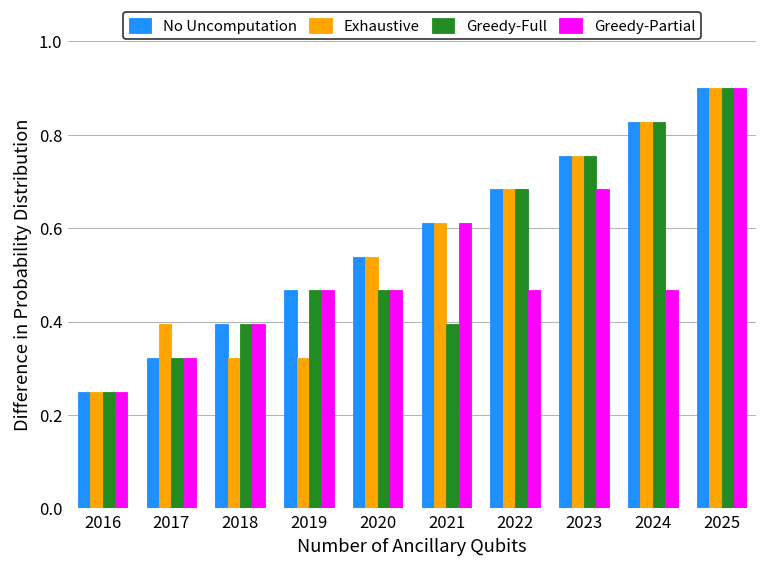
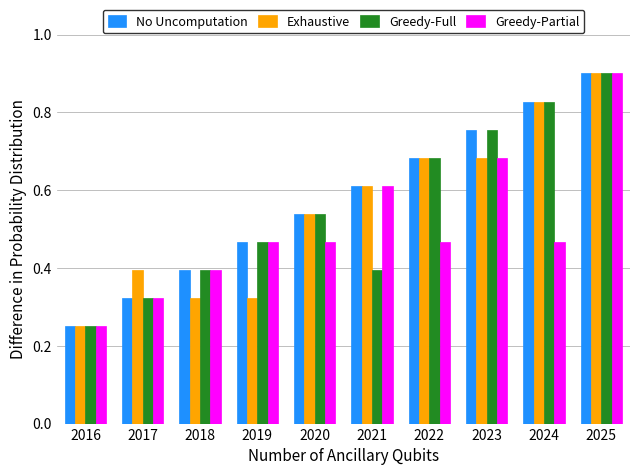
  {
    "No Uncomputation": {
      "2016": 0.25,
      "2017": 0.32,
      "2018": 0.39,
      "2019": 0.47,
      "2020": 0.54,
      "2021": 0.61,
      "2022": 0.68,
      "2023": 0.76,
      "2024": 0.83,
      "2025": 0.90
    },
    "Exhaustive": {
      "2016": 0.25,
      "2017": 0.39,
      "2018": 0.32,
      "2019": 0.32,
      "2020": 0.54,
      "2021": 0.61,
      "2022": 0.68,
-     "2023": 0.76,
+     "2023": 0.68,
      "2024": 0.83,
      "2025": 0.90
    },
    "Greedy-Full": {
      "2016": 0.25,
      "2017": 0.32,
      "2018": 0.39,
      "2019": 0.47,
-     "2020": 0.47,
+     "2020": 0.54,
      "2021": 0.39,
      "2022": 0.68,
      "2023": 0.76,
      "2024": 0.83,
      "2025": 0.90
    },
    "Greedy-Partial": {
      "2016": 0.25,
      "2017": 0.32,
      "2018": 0.39,
      "2019": 0.47,
      "2020": 0.47,
      "2021": 0.61,
      "2022": 0.47,
      "2023": 0.68,
      "2024": 0.47,
      "2025": 0.90
    }
  }
